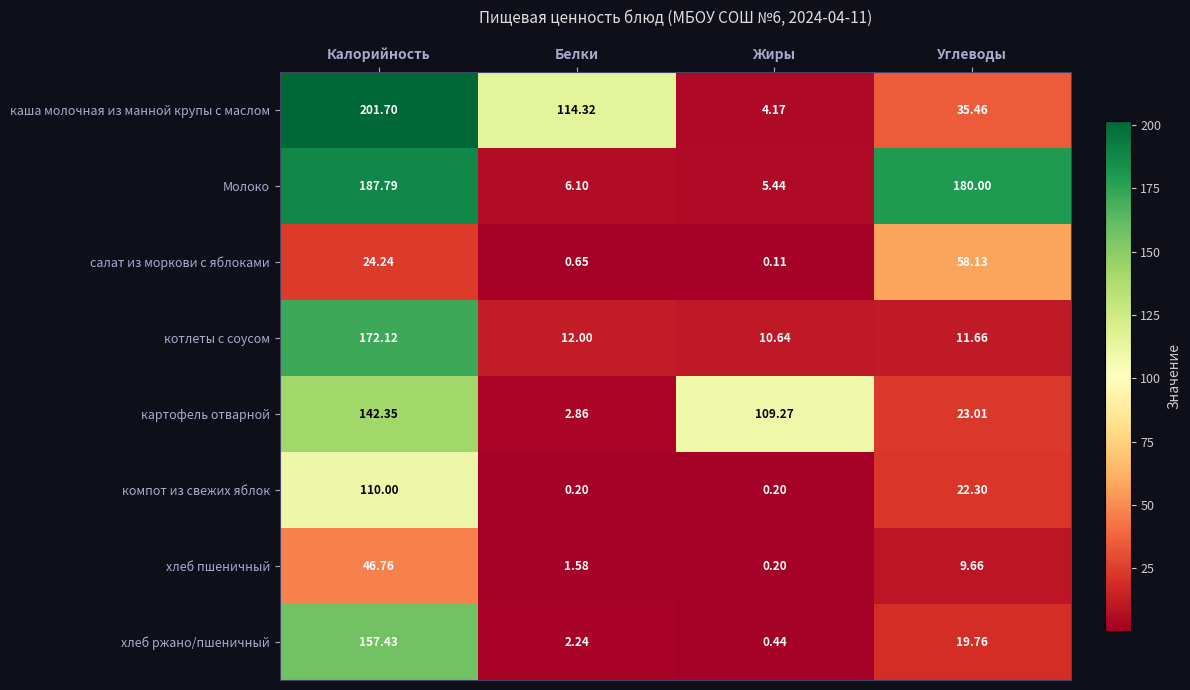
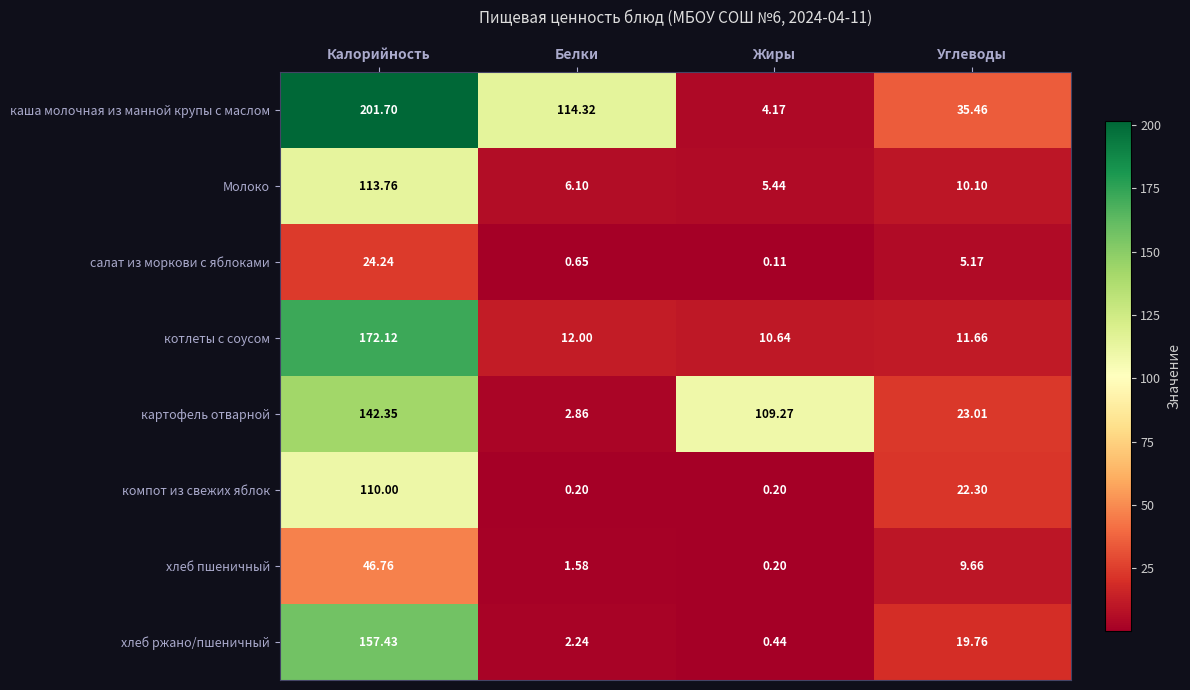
  {
    "каша молочная из манной крупы с маслом": {
      "Калорийность": 201.70,
      "Белки": 114.32,
      "Жиры": 4.17,
      "Углеводы": 35.46
    },
    "Молоко": {
-     "Калорийность": 187.79,
+     "Калорийность": 113.76,
      "Белки": 6.10,
      "Жиры": 5.44,
-     "Углеводы": 180.00
+     "Углеводы": 10.10
    },
    "салат из моркови с яблоками": {
      "Калорийность": 24.24,
      "Белки": 0.65,
      "Жиры": 0.11,
-     "Углеводы": 58.13
+     "Углеводы": 5.17
    },
    "котлеты с соусом": {
      "Калорийность": 172.12,
      "Белки": 12.00,
      "Жиры": 10.64,
      "Углеводы": 11.66
    },
    "картофель отварной": {
      "Калорийность": 142.35,
      "Белки": 2.86,
      "Жиры": 109.27,
      "Углеводы": 23.01
    },
    "компот из свежих яблок": {
      "Калорийность": 110.00,
      "Белки": 0.20,
      "Жиры": 0.20,
      "Углеводы": 22.30
    },
    "хлеб пшеничный": {
      "Калорийность": 46.76,
      "Белки": 1.58,
      "Жиры": 0.20,
      "Углеводы": 9.66
    },
    "хлеб ржано/пшеничный": {
      "Калорийность": 157.43,
      "Белки": 2.24,
      "Жиры": 0.44,
      "Углеводы": 19.76
    }
  }
